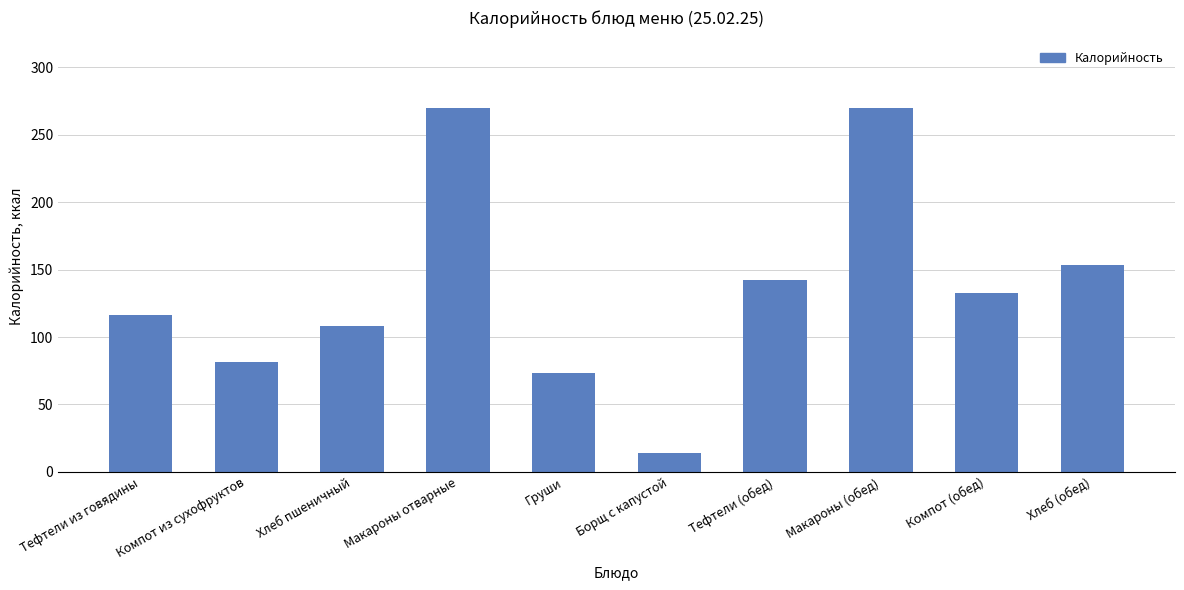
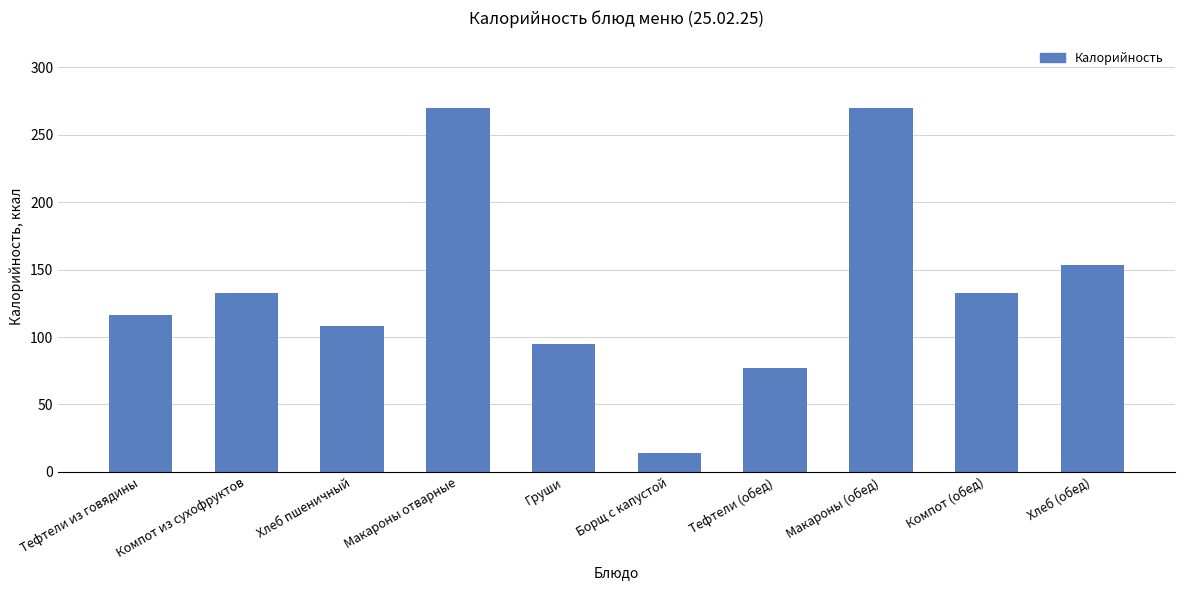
  {
    "Тефтели из говядины": 116,
-   "Компот из сухофруктов": 82,
+   "Компот из сухофруктов": 133,
    "Хлеб пшеничный": 108,
    "Макароны отварные": 270,
-   "Груши": 73,
+   "Груши": 94,
    "Борщ с капустой": 14,
-   "Тефтели (обед)": 142,
+   "Тефтели (обед)": 77,
    "Макароны (обед)": 270,
    "Компот (обед)": 133,
    "Хлеб (обед)": 154
  }
